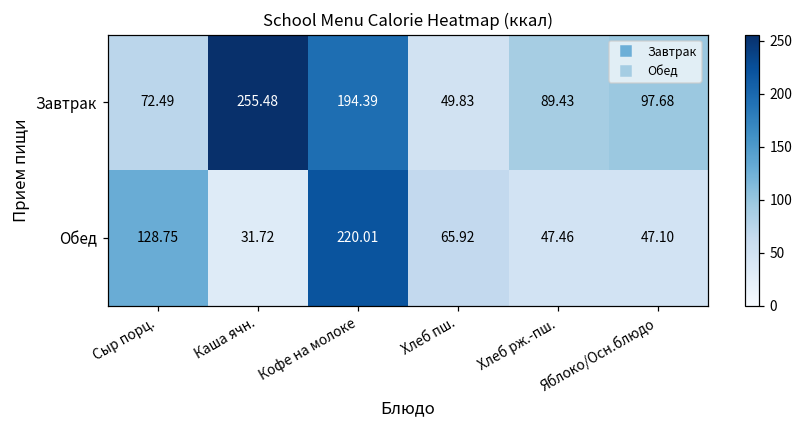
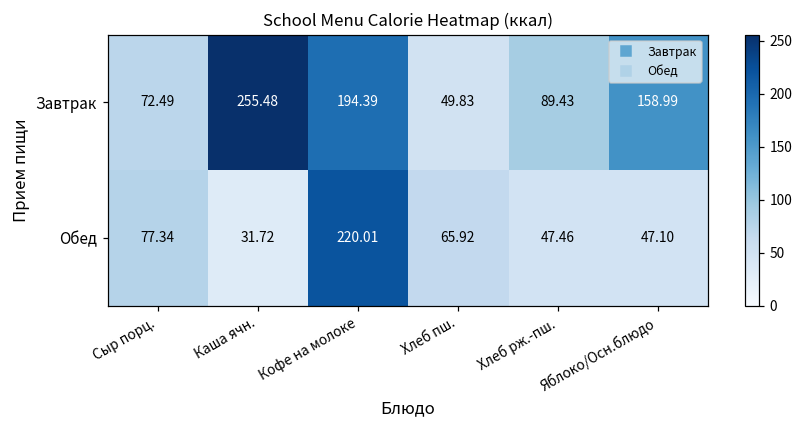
  {
    "Завтрак": {
      "Сыр порц.": 72.49,
      "Каша ячн.": 255.48,
      "Кофе на молоке": 194.39,
      "Хлеб пш.": 49.83,
      "Хлеб рж.-пш.": 89.43,
-     "Яблоко/Осн.блюдо": 97.68
+     "Яблоко/Осн.блюдо": 158.99
    },
    "Обед": {
-     "Сыр порц.": 128.75,
+     "Сыр порц.": 77.34,
      "Каша ячн.": 31.72,
      "Кофе на молоке": 220.01,
      "Хлеб пш.": 65.92,
      "Хлеб рж.-пш.": 47.46,
      "Яблоко/Осн.блюдо": 47.10
    }
  }
